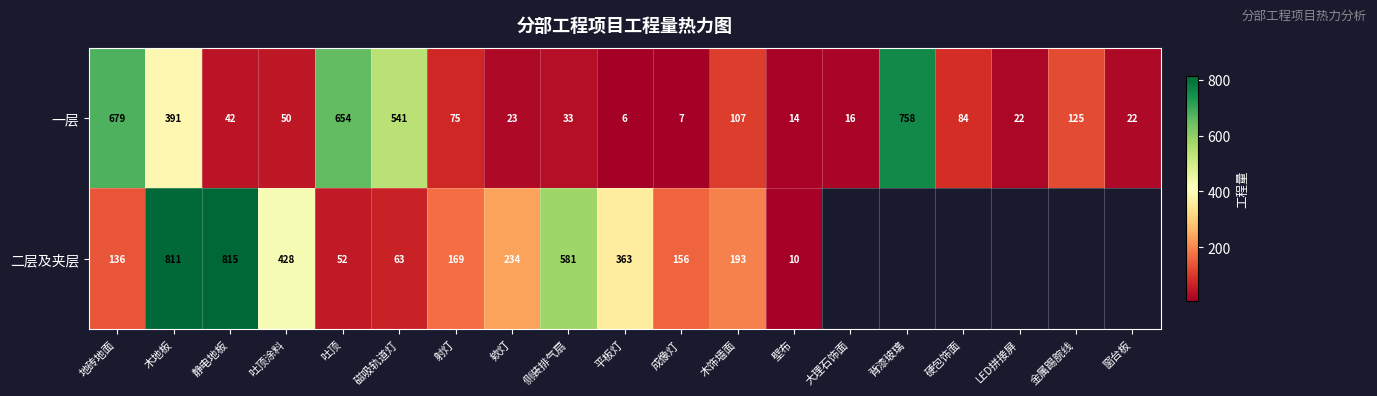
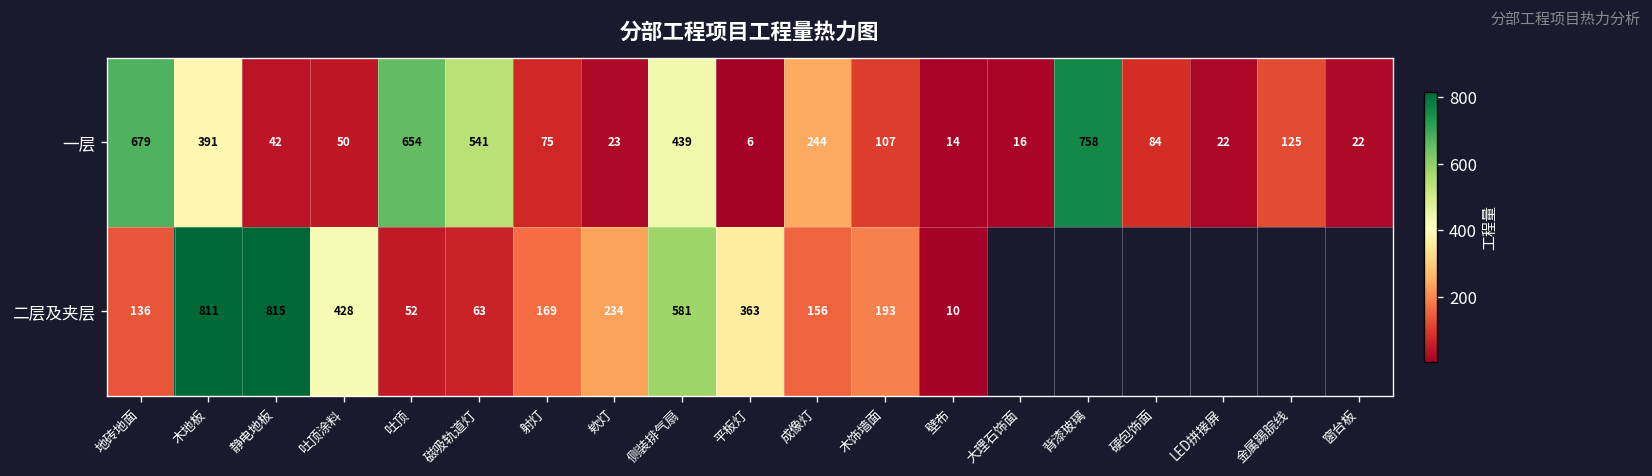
  {
    "一层": {
      "地砖地面": 679,
      "木地板": 391,
      "静电地板": 42,
      "吐顶涂料": 50,
      "吐顶": 654,
      "磁吸轨道灯": 541,
      "射灯": 75,
      "欸灯": 23,
-     "侧装排气扇": 33,
+     "侧装排气扇": 439,
      "平板灯": 6,
-     "成像灯": 7,
+     "成像灯": 244,
      "木饰墙面": 107,
      "壁布": 14,
      "大理石饰面": 16,
      "背漆玻璃": 758,
      "硬包饰面": 84,
      "LED拼接屏": 22,
      "金属踢脘线": 125,
      "窗台板": 22
    },
    "二层及夹层": {
      "地砖地面": 136,
      "木地板": 811,
      "静电地板": 815,
      "吐顶涂料": 428,
      "吐顶": 52,
      "磁吸轨道灯": 63,
      "射灯": 169,
      "欸灯": 234,
      "侧装排气扇": 581,
      "平板灯": 363,
      "成像灯": 156,
      "木饰墙面": 193,
      "壁布": 10
    }
  }
